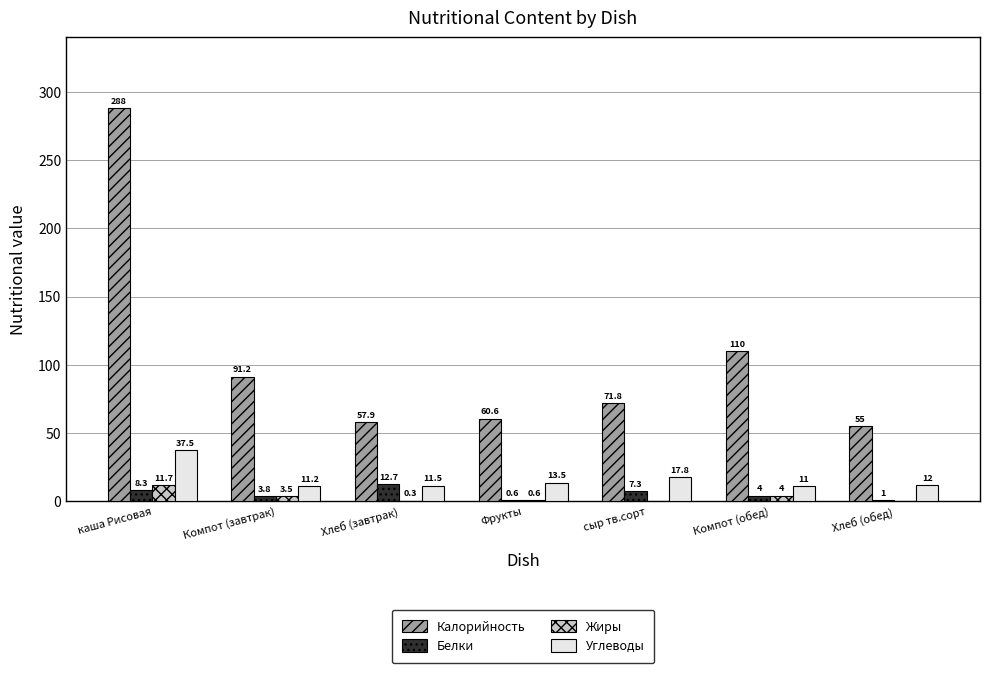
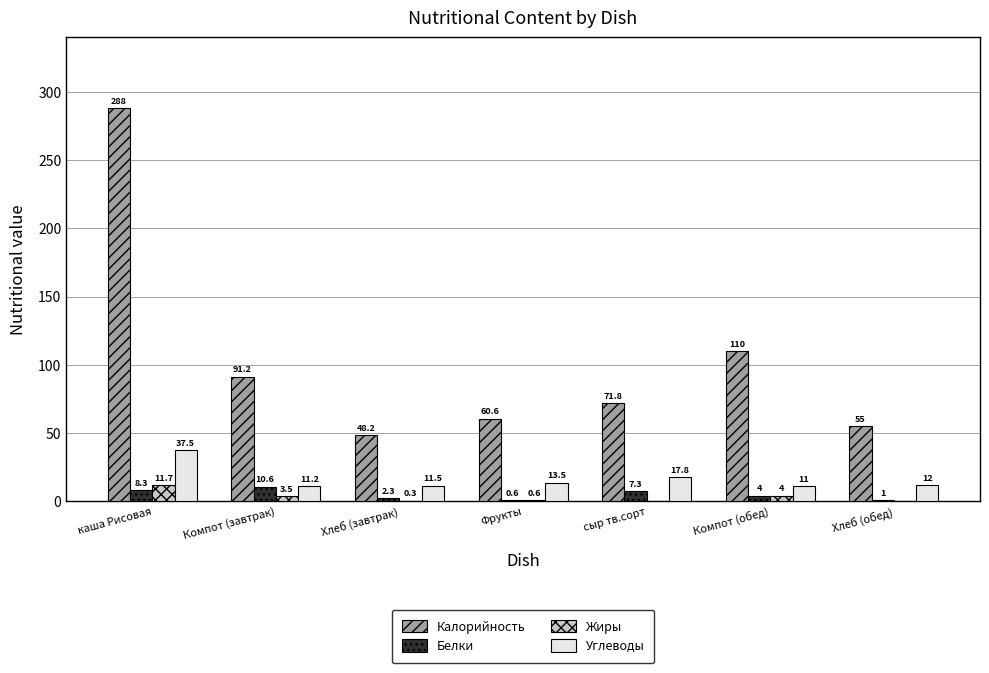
  {
    "Калорийность": {
      "каша Рисовая": 288,
      "Компот (завтрак)": 91.2,
-     "Хлеб (завтрак)": 57.9,
+     "Хлеб (завтрак)": 48.2,
      "Фрукты": 60.6,
      "сыр тв.сорт": 71.8,
      "Компот (обед)": 110,
      "Хлеб (обед)": 55
    },
    "Белки": {
      "каша Рисовая": 8.3,
-     "Компот (завтрак)": 3.8,
-     "Хлеб (завтрак)": 12.7,
+     "Компот (завтрак)": 10.6,
+     "Хлеб (завтрак)": 2.3,
      "Фрукты": 0.6,
      "сыр тв.сорт": 7.3,
      "Компот (обед)": 4,
      "Хлеб (обед)": 1
    }
  }
